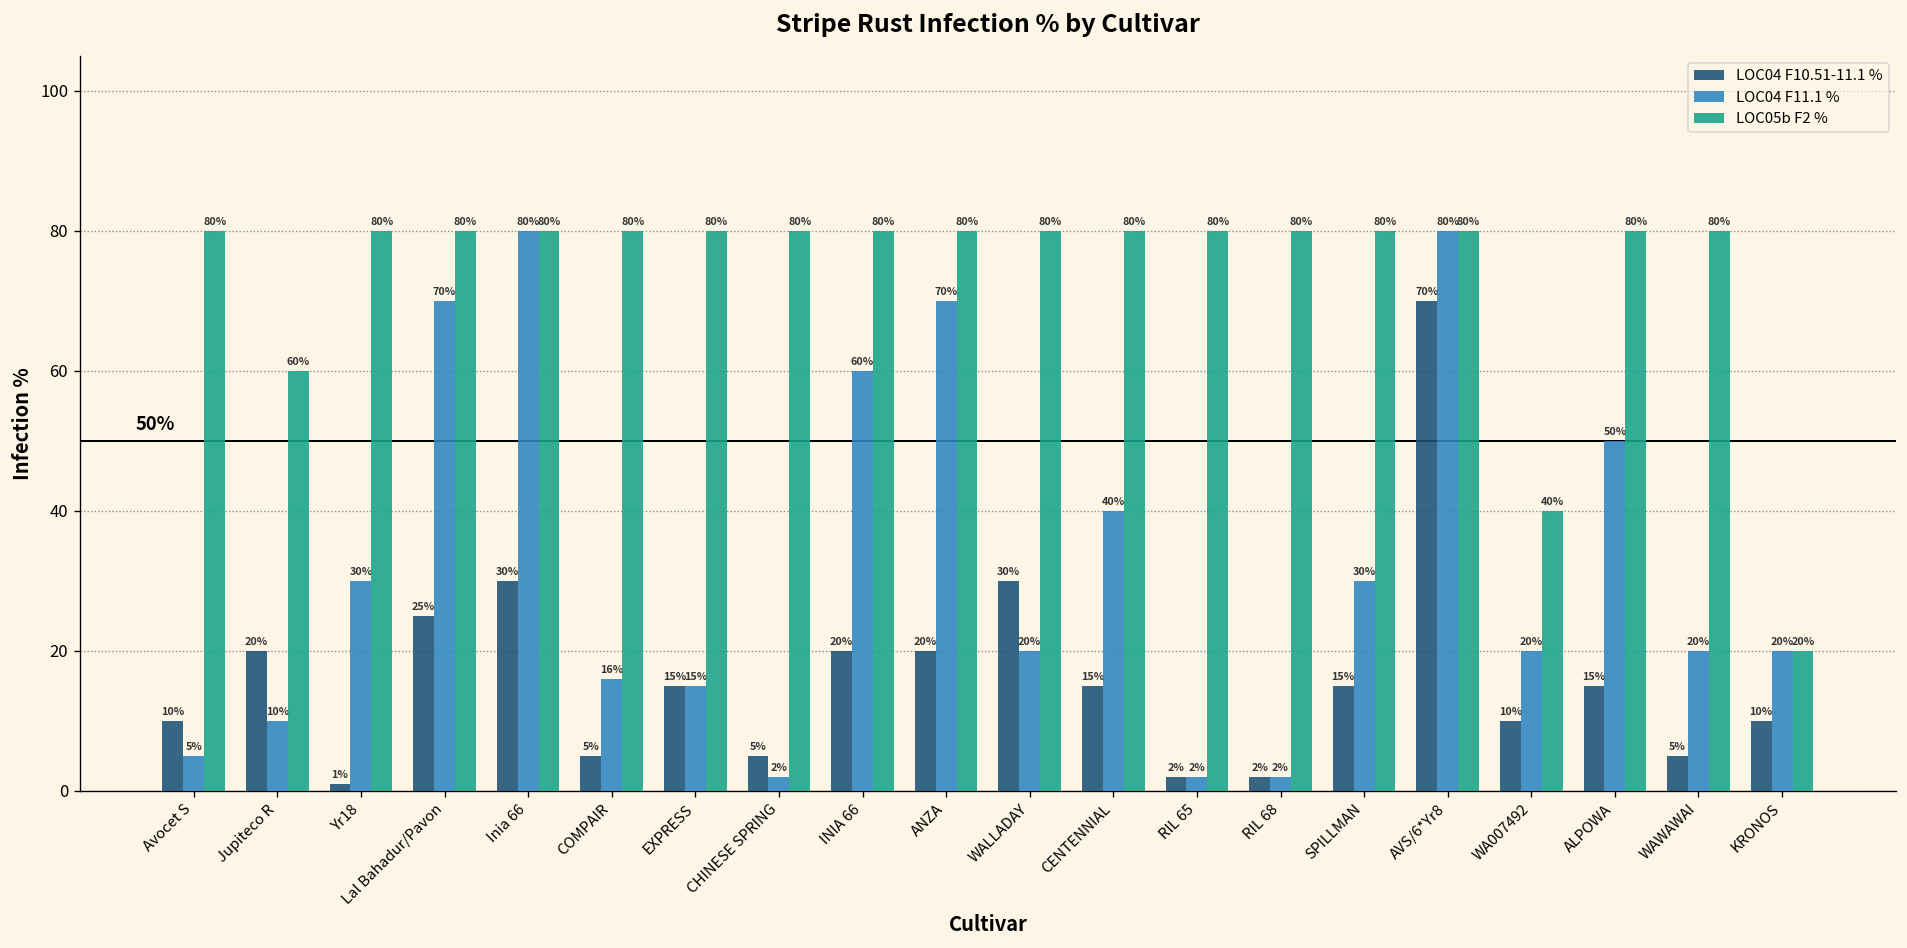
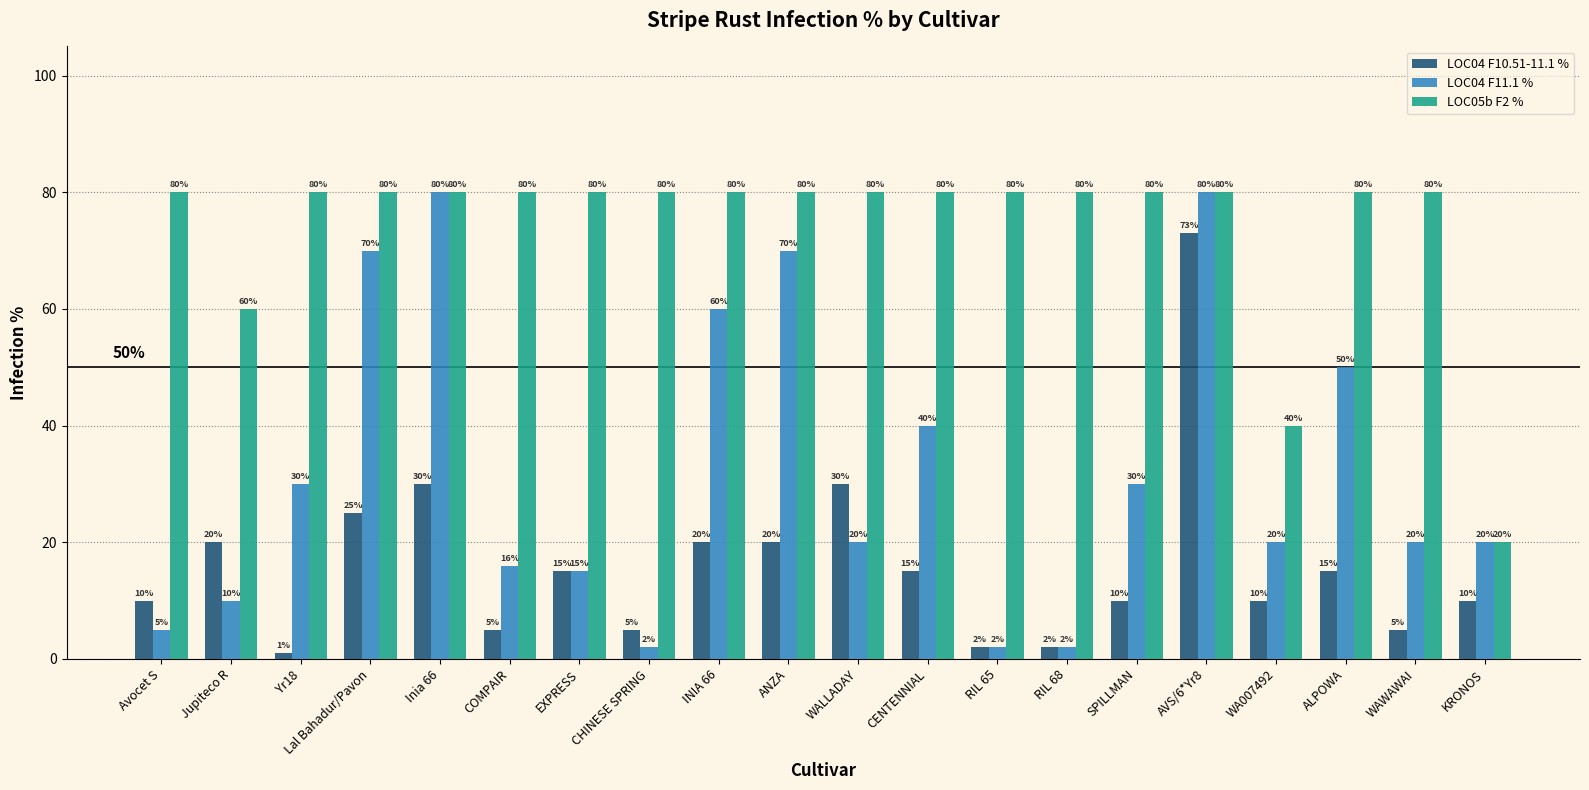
  {
    "LOC04 F10.51-11.1 %": {
      "Avocet S": "10%",
      "Jupiteco R": "20%",
      "Yr18": "1%",
      "Lal Bahadur/Pavon": "25%",
      "Inia 66": "30%",
      "COMPAIR": "5%",
      "EXPRESS": "15%",
      "CHINESE SPRING": "5%",
      "INIA 66": "20%",
      "ANZA": "20%",
      "WALLADAY": "30%",
      "CENTENNIAL": "15%",
      "RIL 65": "2%",
      "RIL 68": "2%",
-     "SPILLMAN": "15%",
-     "AVS/6*Yr8": "70%",
+     "SPILLMAN": "10%",
+     "AVS/6*Yr8": "73%",
      "WA007492": "10%",
      "ALPOWA": "15%",
      "WAWAWAI": "5%",
      "KRONOS": "10%"
    },
    "LOC04 F11.1 %": {
      "Avocet S": "5%",
      "Jupiteco R": "10%",
      "Yr18": "30%",
      "Lal Bahadur/Pavon": "70%",
      "Inia 66": "80%",
      "COMPAIR": "16%",
      "EXPRESS": "15%",
      "CHINESE SPRING": "2%",
      "INIA 66": "60%",
      "ANZA": "70%",
      "WALLADAY": "20%",
      "CENTENNIAL": "40%",
      "RIL 65": "2%",
      "RIL 68": "2%",
      "SPILLMAN": "30%",
      "AVS/6*Yr8": "80%",
      "WA007492": "20%",
      "ALPOWA": "50%",
      "WAWAWAI": "20%",
      "KRONOS": "20%"
    },
    "LOC05b F2 %": {
      "Avocet S": "80%",
      "Jupiteco R": "60%",
      "Yr18": "80%",
      "Lal Bahadur/Pavon": "80%",
      "Inia 66": "80%",
      "COMPAIR": "80%",
      "EXPRESS": "80%",
      "CHINESE SPRING": "80%",
      "INIA 66": "80%",
      "ANZA": "80%",
      "WALLADAY": "80%",
      "CENTENNIAL": "80%",
      "RIL 65": "80%",
      "RIL 68": "80%",
      "SPILLMAN": "80%",
      "AVS/6*Yr8": "80%",
      "WA007492": "40%",
      "ALPOWA": "80%",
      "WAWAWAI": "80%",
      "KRONOS": "20%"
    }
  }
